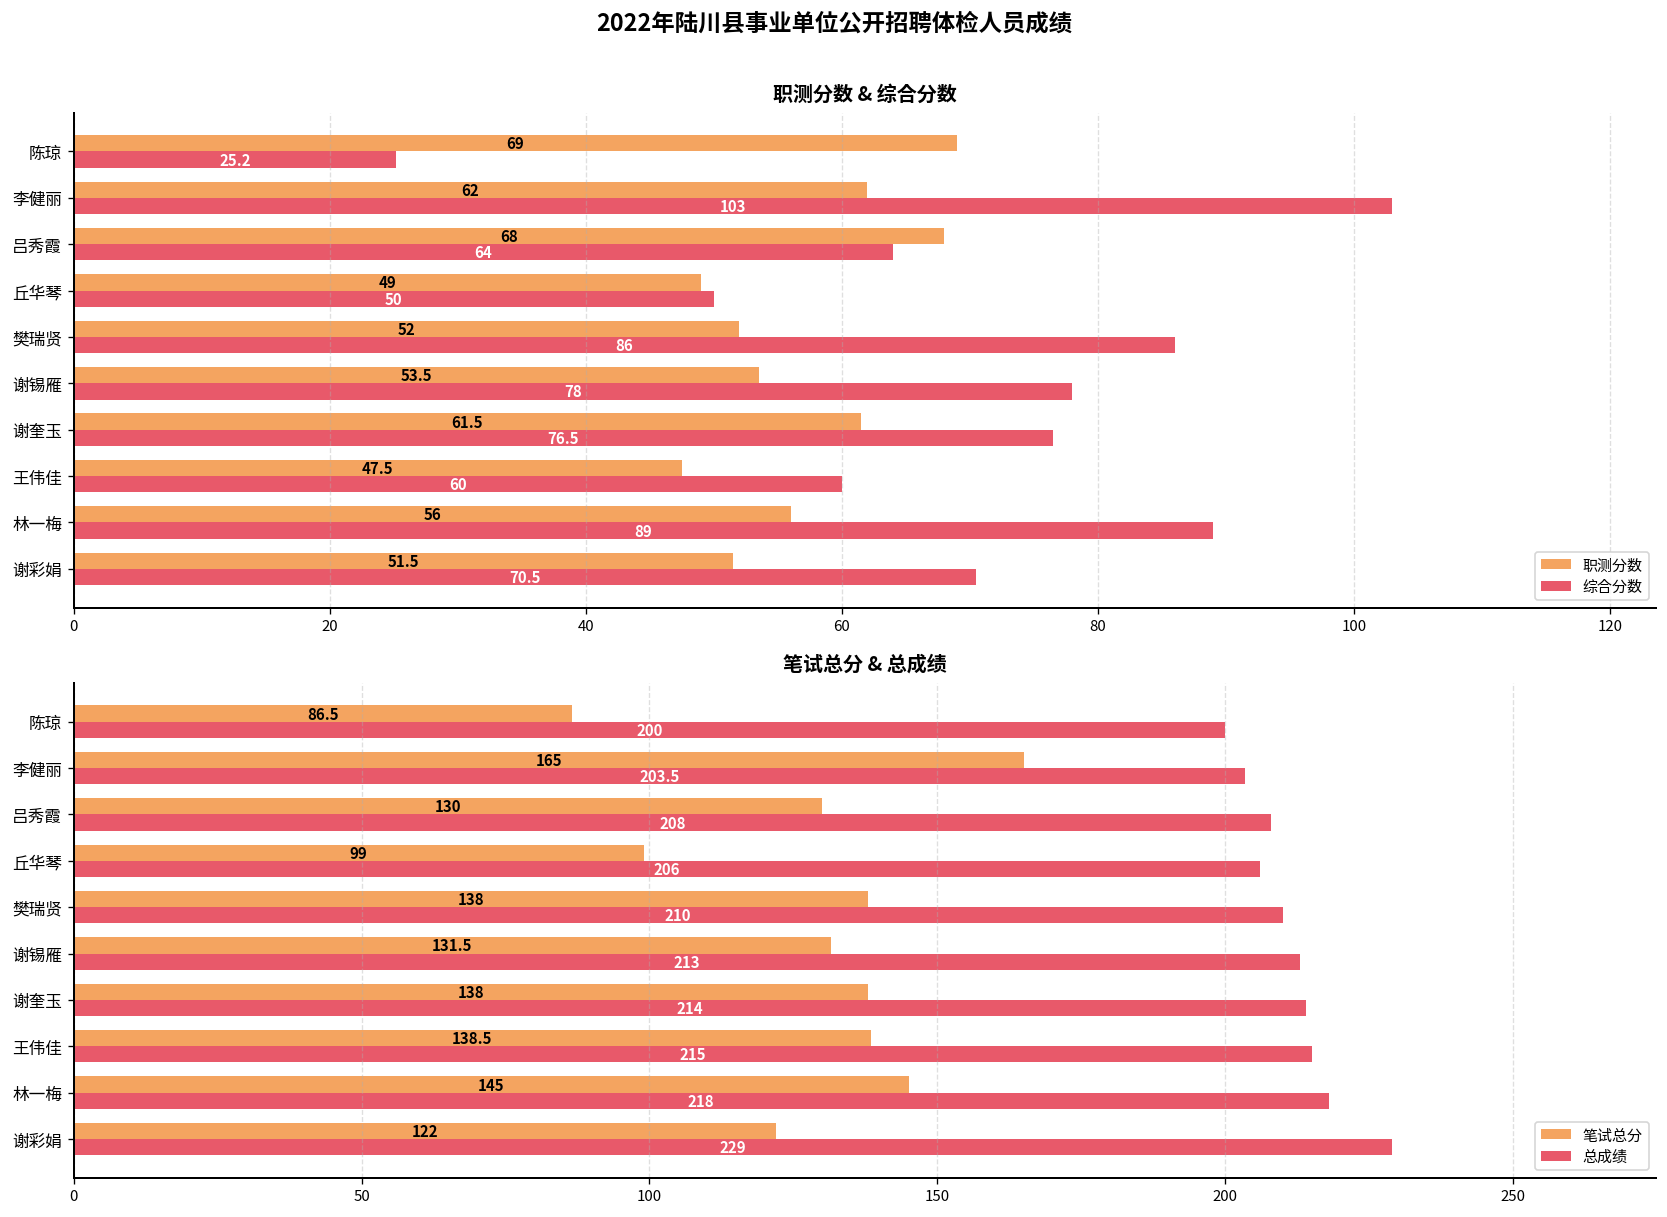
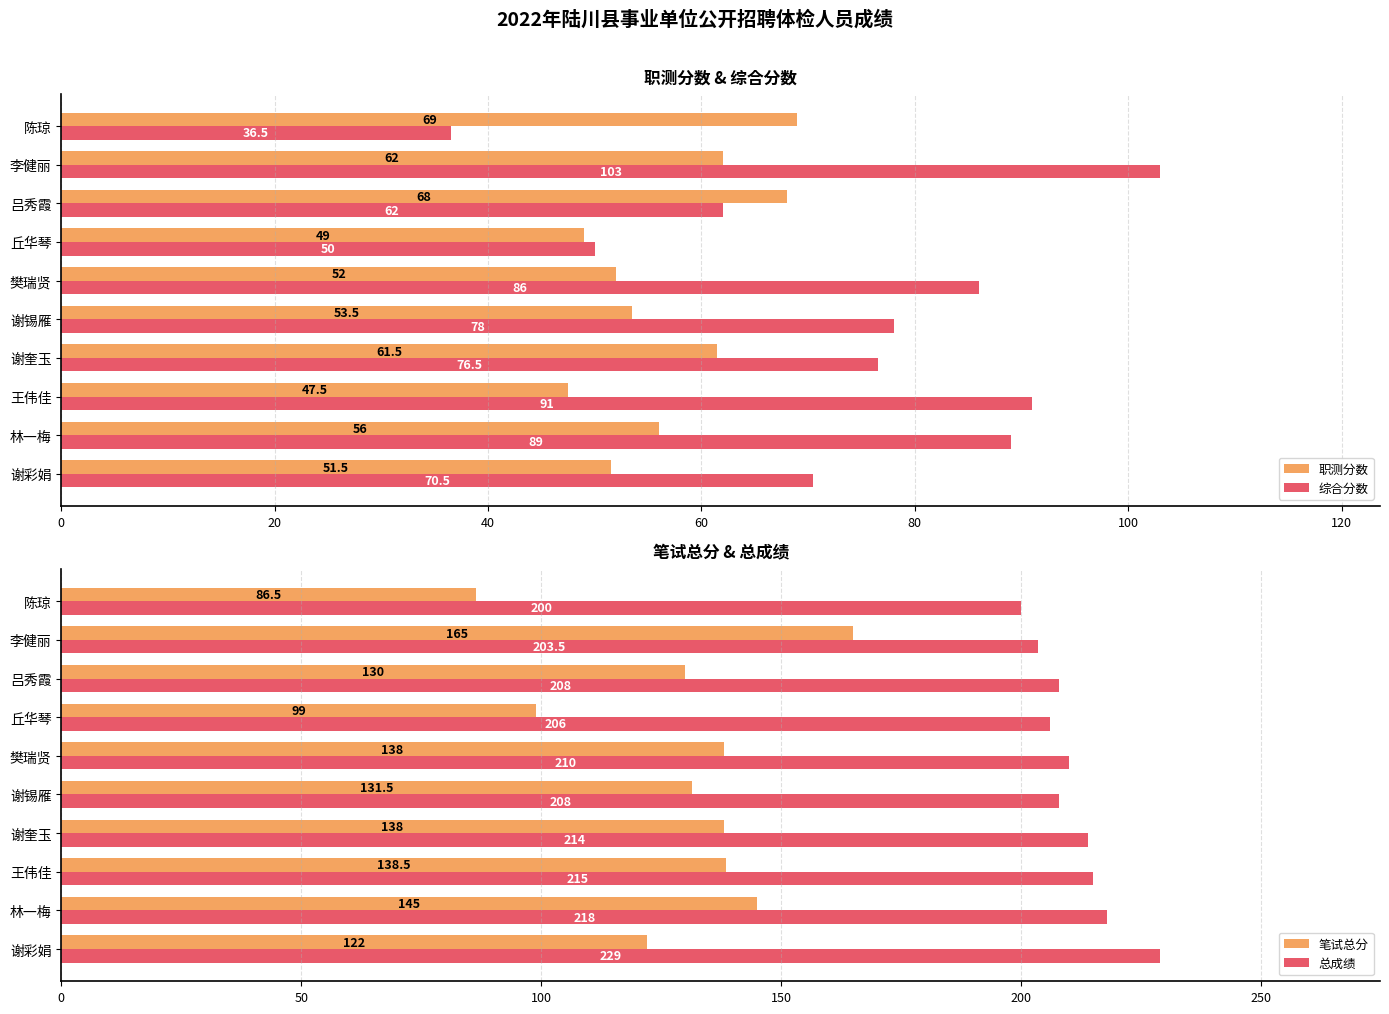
  {
    "职测分数 & 综合分数": {
      "职测分数": {
        "陈琼": 69,
        "李健丽": 62,
        "吕秀霞": 68,
        "丘华琴": 49,
        "樊瑞贤": 52,
        "谢锡雁": 53.5,
        "谢奎玉": 61.5,
        "王伟佳": 47.5,
        "林一梅": 56,
        "谢彩娟": 51.5
      },
      "综合分数": {
-       "陈琼": 25.2,
+       "陈琼": 36.5,
        "李健丽": 103,
-       "吕秀霞": 64,
+       "吕秀霞": 62,
        "丘华琴": 50,
        "樊瑞贤": 86,
        "谢锡雁": 78,
        "谢奎玉": 76.5,
-       "王伟佳": 60,
+       "王伟佳": 91,
        "林一梅": 89,
        "谢彩娟": 70.5
      }
    },
    "笔试总分 & 总成绩": {
      "笔试总分": {
        "陈琼": 86.5,
        "李健丽": 165,
        "吕秀霞": 130,
        "丘华琴": 99,
        "樊瑞贤": 138,
        "谢锡雁": 131.5,
        "谢奎玉": 138,
        "王伟佳": 138.5,
        "林一梅": 145,
        "谢彩娟": 122
      },
      "总成绩": {
        "陈琼": 200,
        "李健丽": 203.5,
        "吕秀霞": 208,
        "丘华琴": 206,
        "樊瑞贤": 210,
-       "谢锡雁": 213,
+       "谢锡雁": 208,
        "谢奎玉": 214,
        "王伟佳": 215,
        "林一梅": 218,
        "谢彩娟": 229
      }
    }
  }
